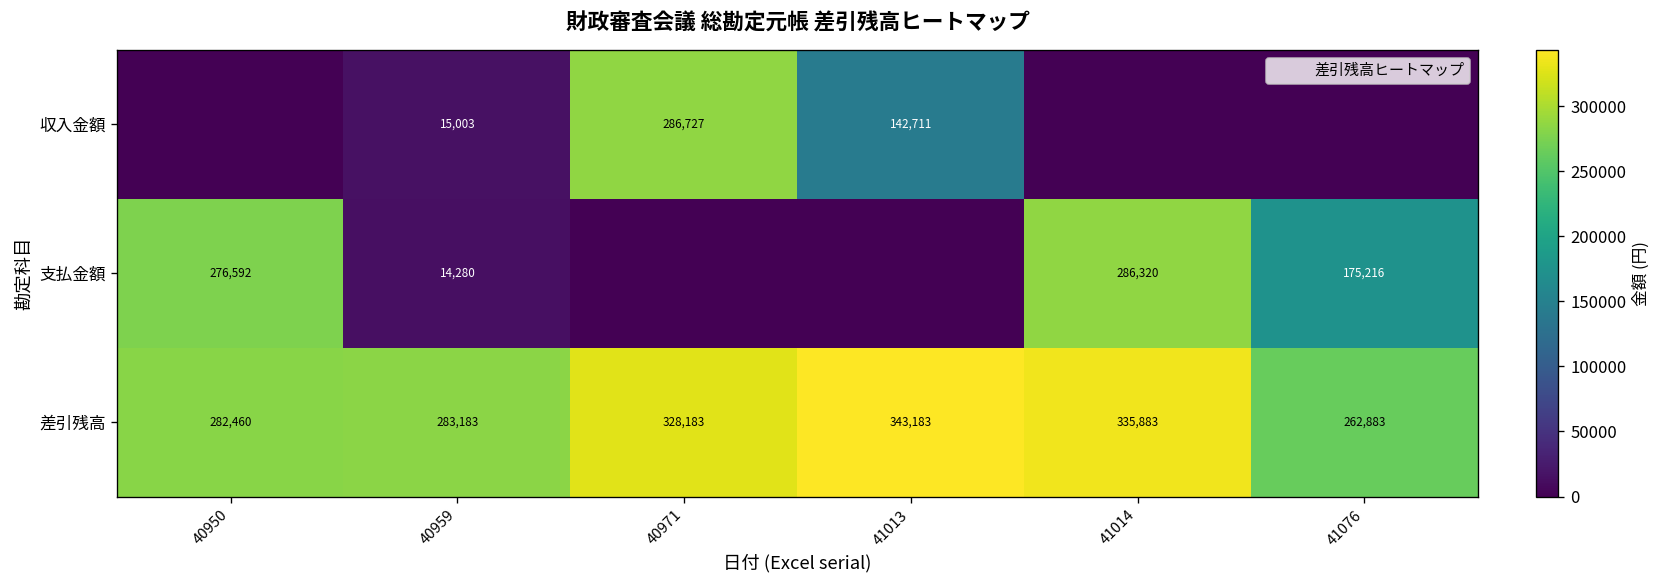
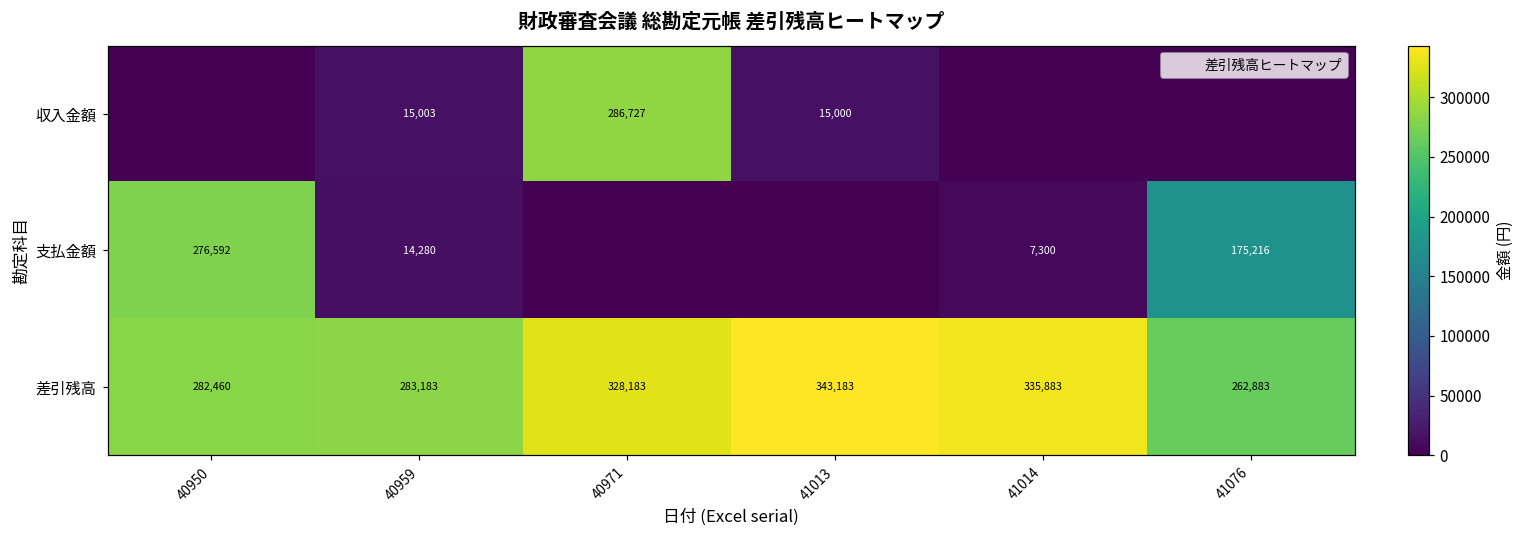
  {
    "収入金額": {
      "40959": "15,003",
      "40971": "286,727",
-     "41013": "142,711"
+     "41013": "15,000"
    },
    "支払金額": {
      "40950": "276,592",
      "40959": "14,280",
-     "41014": "286,320",
+     "41014": "7,300",
      "41076": "175,216"
    },
    "差引残高": {
      "40950": "282,460",
      "40959": "283,183",
      "40971": "328,183",
      "41013": "343,183",
      "41014": "335,883",
      "41076": "262,883"
    }
  }
